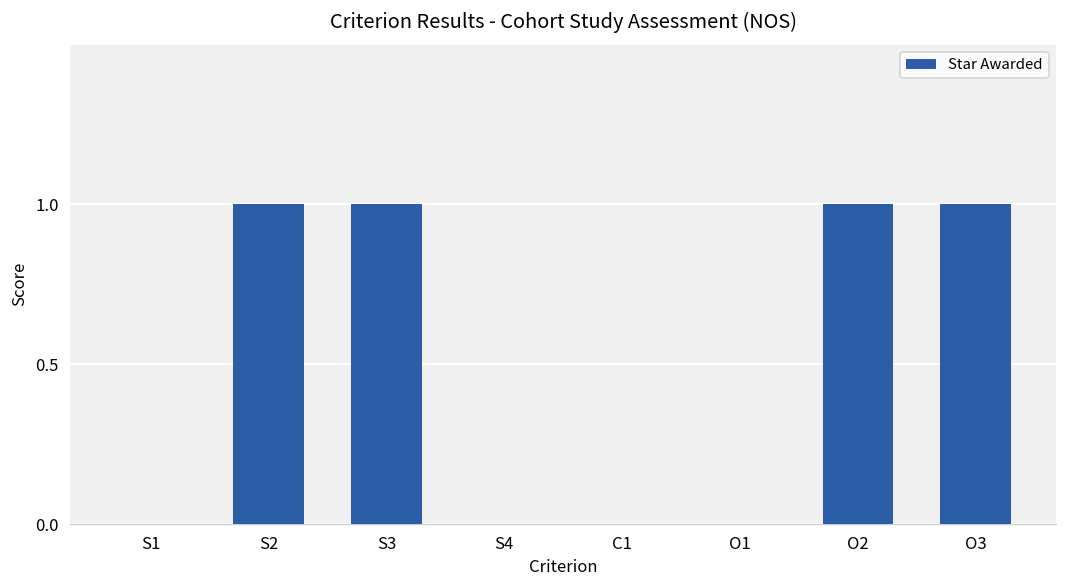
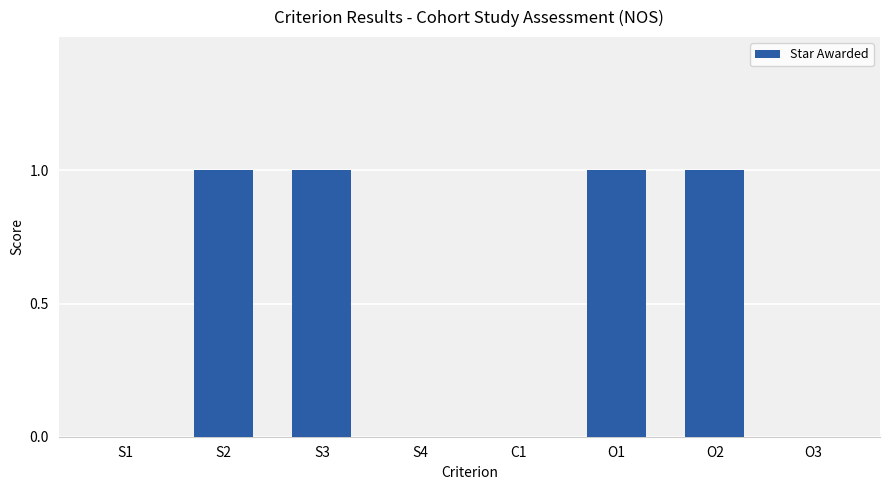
  {
    "S1": 0,
    "S2": 1,
    "S3": 1,
    "S4": 0,
    "C1": 0,
-   "O1": 0,
+   "O1": 1,
    "O2": 1,
-   "O3": 1
+   "O3": 0
  }
